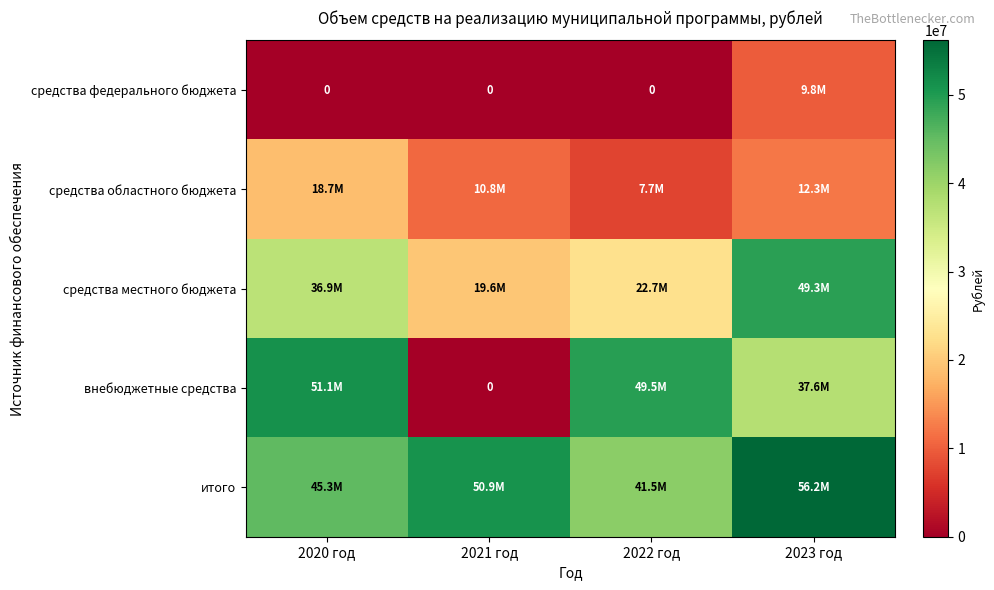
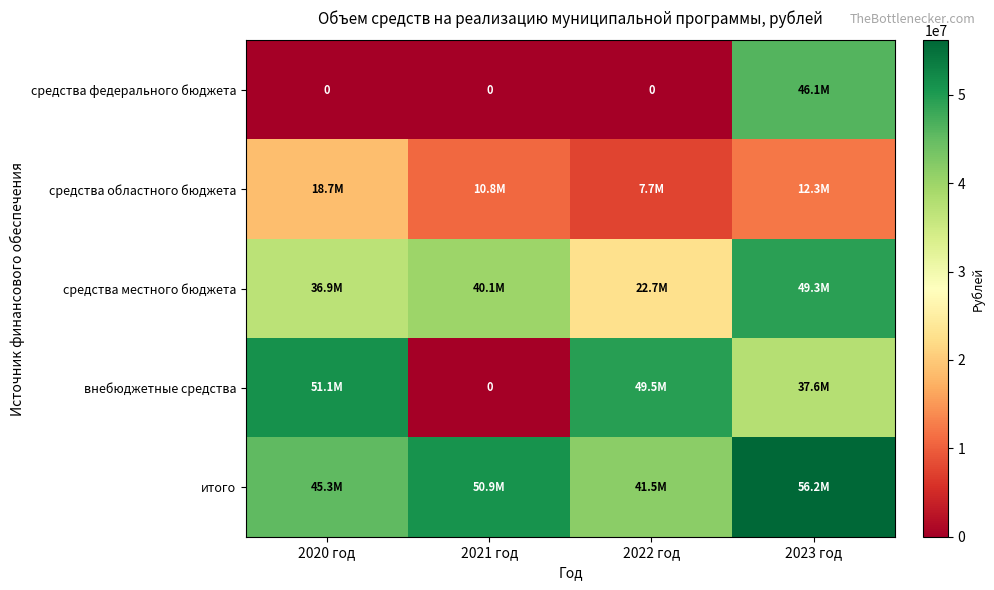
  {
    "средства федерального бюджета": {
      "2020 год": "0",
      "2021 год": "0",
      "2022 год": "0",
-     "2023 год": "9.8M"
+     "2023 год": "46.1M"
    },
    "средства областного бюджета": {
      "2020 год": "18.7M",
      "2021 год": "10.8M",
      "2022 год": "7.7M",
      "2023 год": "12.3M"
    },
    "средства местного бюджета": {
      "2020 год": "36.9M",
-     "2021 год": "19.6M",
+     "2021 год": "40.1M",
      "2022 год": "22.7M",
      "2023 год": "49.3M"
    },
    "внебюджетные средства": {
      "2020 год": "51.1M",
      "2021 год": "0",
      "2022 год": "49.5M",
      "2023 год": "37.6M"
    },
    "итого": {
      "2020 год": "45.3M",
      "2021 год": "50.9M",
      "2022 год": "41.5M",
      "2023 год": "56.2M"
    }
  }
